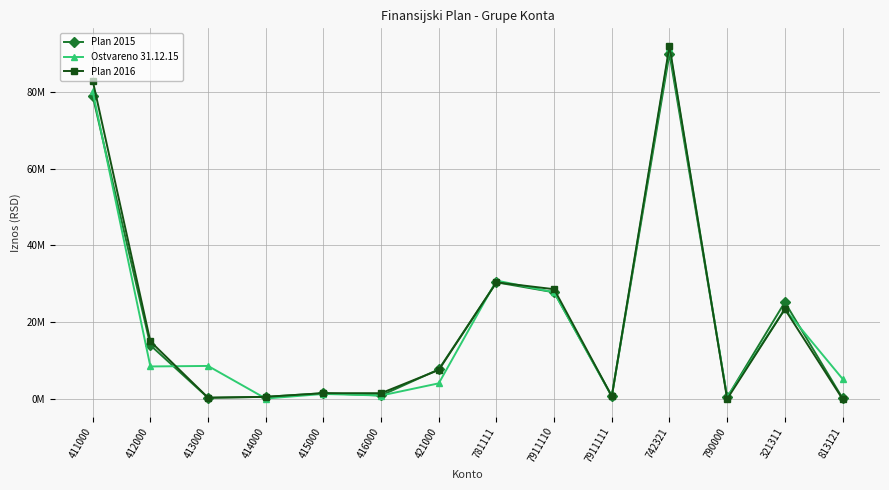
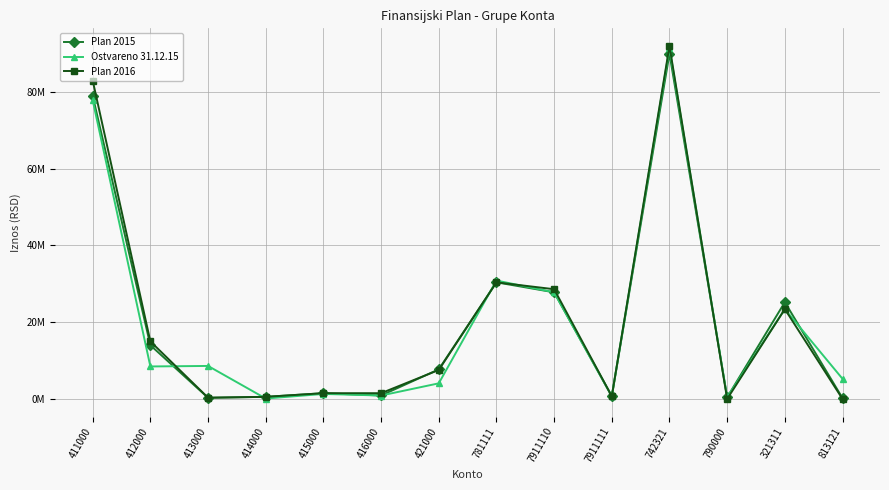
  {
    "Ostvareno 31.12.15": {
-     "411000": 80000000,
+     "411000": 78000000,
      "412000": 8000000,
      "413000": 9000000,
      "421000": 4000000,
      "813121": 5000000
    }
  }
